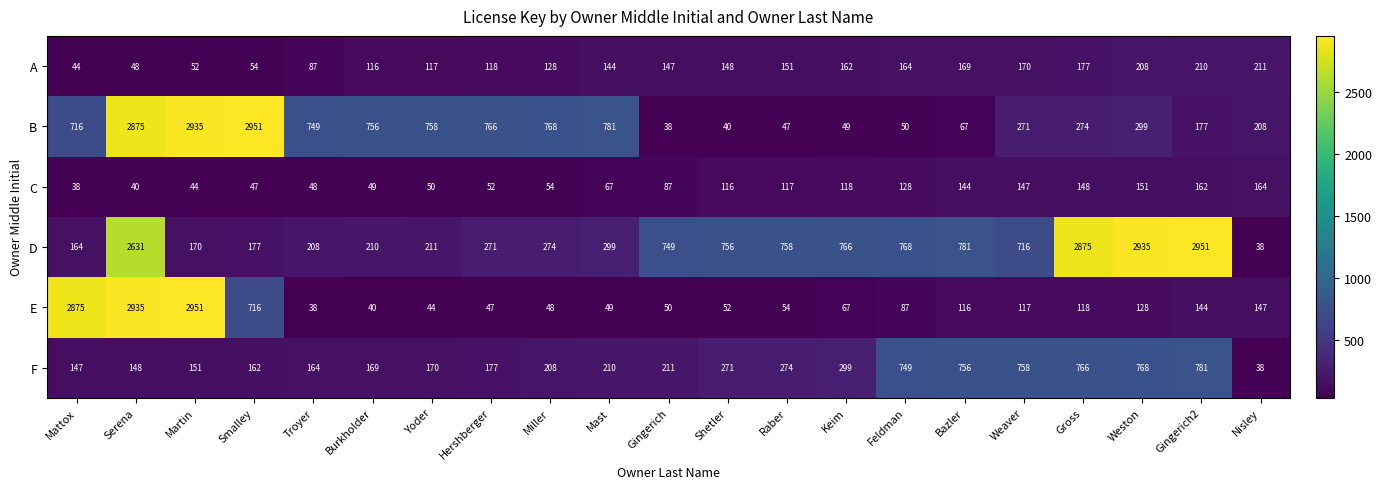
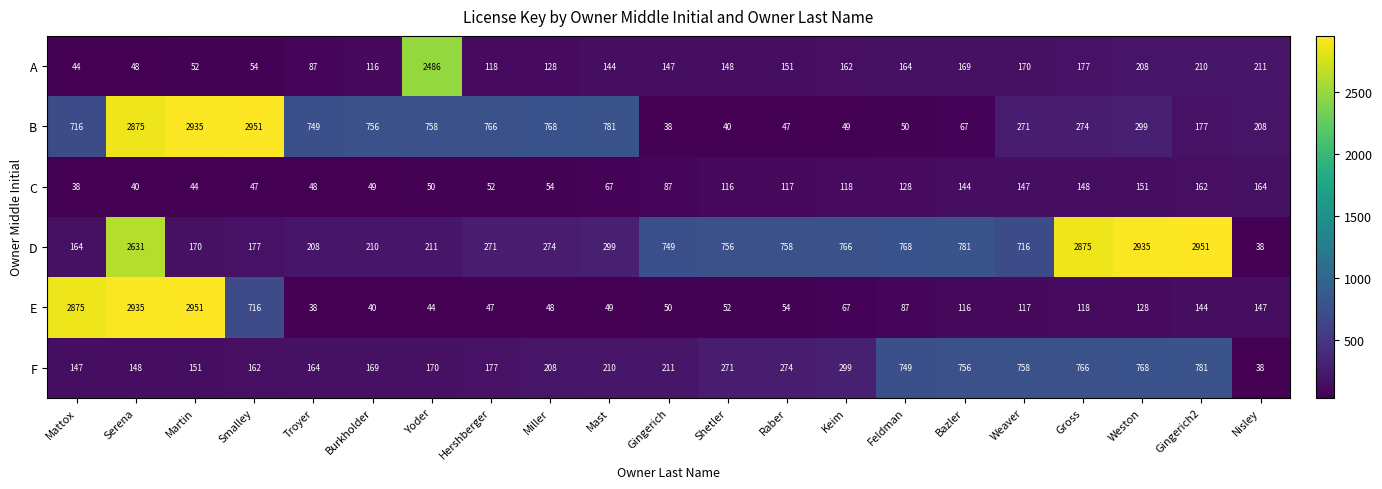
  {
    "A": {
      "Mattox": 44,
      "Serena": 48,
      "Martin": 52,
      "Smalley": 54,
      "Troyer": 87,
      "Burkholder": 116,
-     "Yoder": 117,
+     "Yoder": 2486,
      "Hershberger": 118,
      "Miller": 128,
      "Mast": 144,
      "Gingerich": 147,
      "Shetler": 148,
      "Raber": 151,
      "Keim": 162,
      "Feldman": 164,
      "Bazler": 169,
      "Weaver": 170,
      "Gross": 177,
      "Weston": 208,
      "Gingerich2": 210,
      "Nisley": 211
    },
    "B": {
      "Mattox": 716,
      "Serena": 2875,
      "Martin": 2935,
      "Smalley": 2951,
      "Troyer": 749,
      "Burkholder": 756,
      "Yoder": 758,
      "Hershberger": 766,
      "Miller": 768,
      "Mast": 781,
      "Gingerich": 38,
      "Shetler": 40,
      "Raber": 47,
      "Keim": 49,
      "Feldman": 50,
      "Bazler": 67,
      "Weaver": 271,
      "Gross": 274,
      "Weston": 299,
      "Gingerich2": 177,
      "Nisley": 208
    },
    "C": {
      "Mattox": 38,
      "Serena": 40,
      "Martin": 44,
      "Smalley": 47,
      "Troyer": 48,
      "Burkholder": 49,
      "Yoder": 50,
      "Hershberger": 52,
      "Miller": 54,
      "Mast": 67,
      "Gingerich": 87,
      "Shetler": 116,
      "Raber": 117,
      "Keim": 118,
      "Feldman": 128,
      "Bazler": 144,
      "Weaver": 147,
      "Gross": 148,
      "Weston": 151,
      "Gingerich2": 162,
      "Nisley": 164
    },
    "D": {
      "Mattox": 164,
      "Serena": 2631,
      "Martin": 170,
      "Smalley": 177,
      "Troyer": 208,
      "Burkholder": 210,
      "Yoder": 211,
      "Hershberger": 271,
      "Miller": 274,
      "Mast": 299,
      "Gingerich": 749,
      "Shetler": 756,
      "Raber": 758,
      "Keim": 766,
      "Feldman": 768,
      "Bazler": 781,
      "Weaver": 716,
      "Gross": 2875,
      "Weston": 2935,
      "Gingerich2": 2951,
      "Nisley": 38
    },
    "E": {
      "Mattox": 2875,
      "Serena": 2935,
      "Martin": 2951,
      "Smalley": 716,
      "Troyer": 38,
      "Burkholder": 40,
      "Yoder": 44,
      "Hershberger": 47,
      "Miller": 48,
      "Mast": 49,
      "Gingerich": 50,
      "Shetler": 52,
      "Raber": 54,
      "Keim": 67,
      "Feldman": 87,
      "Bazler": 116,
      "Weaver": 117,
      "Gross": 118,
      "Weston": 128,
      "Gingerich2": 144,
      "Nisley": 147
    },
    "F": {
      "Mattox": 147,
      "Serena": 148,
      "Martin": 151,
      "Smalley": 162,
      "Troyer": 164,
      "Burkholder": 169,
      "Yoder": 170,
      "Hershberger": 177,
      "Miller": 208,
      "Mast": 210,
      "Gingerich": 211,
      "Shetler": 271,
      "Raber": 274,
      "Keim": 299,
      "Feldman": 749,
      "Bazler": 756,
      "Weaver": 758,
      "Gross": 766,
      "Weston": 768,
      "Gingerich2": 781,
      "Nisley": 38
    }
  }
